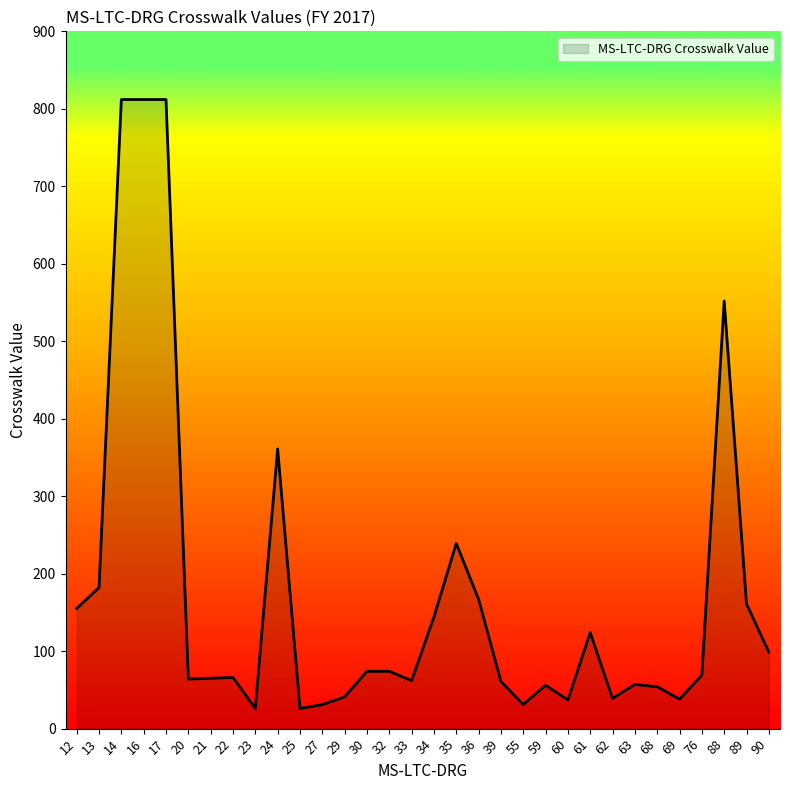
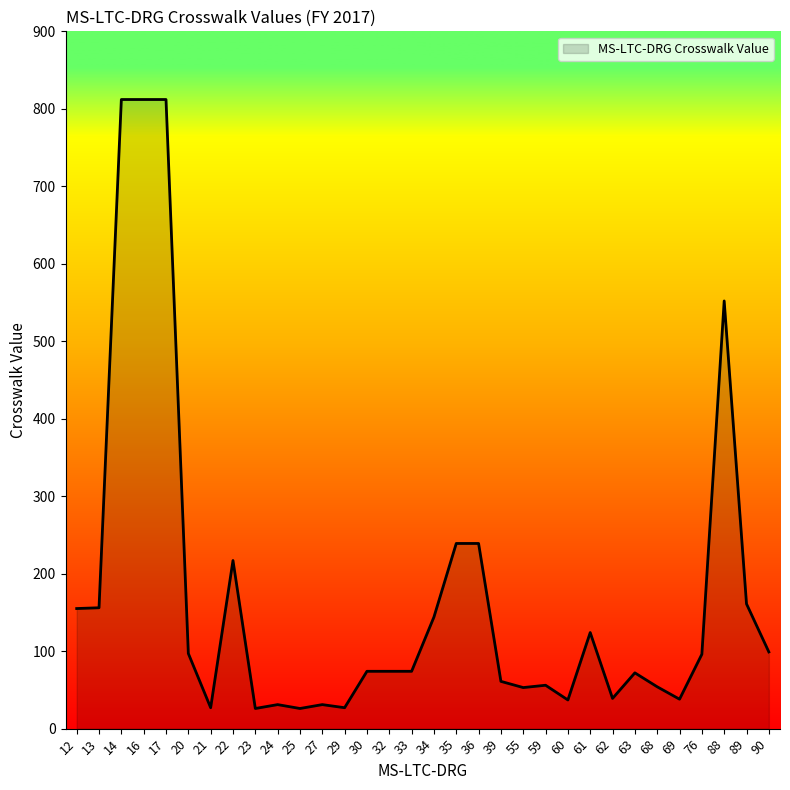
  {
    "12": 160,
-   "13": 180,
+   "13": 160,
    "14": 810,
    "16": 810,
    "17": 810,
-   "20": 60,
-   "21": 70,
-   "22": 70,
+   "20": 100,
+   "21": 30,
+   "22": 220,
    "23": 30,
-   "24": 360,
+   "24": 30,
    "25": 30,
    "27": 30,
-   "29": 40,
+   "29": 30,
    "30": 70,
    "32": 70,
-   "33": 60,
+   "33": 70,
    "34": 140,
    "35": 240,
-   "36": 170,
+   "36": 240,
    "39": 60,
-   "55": 30,
+   "55": 50,
    "59": 60,
    "60": 40,
    "61": 120,
    "62": 40,
-   "63": 60,
+   "63": 70,
    "68": 50,
    "69": 40,
-   "76": 70,
+   "76": 100,
    "88": 550,
    "89": 160,
    "90": 100
  }
